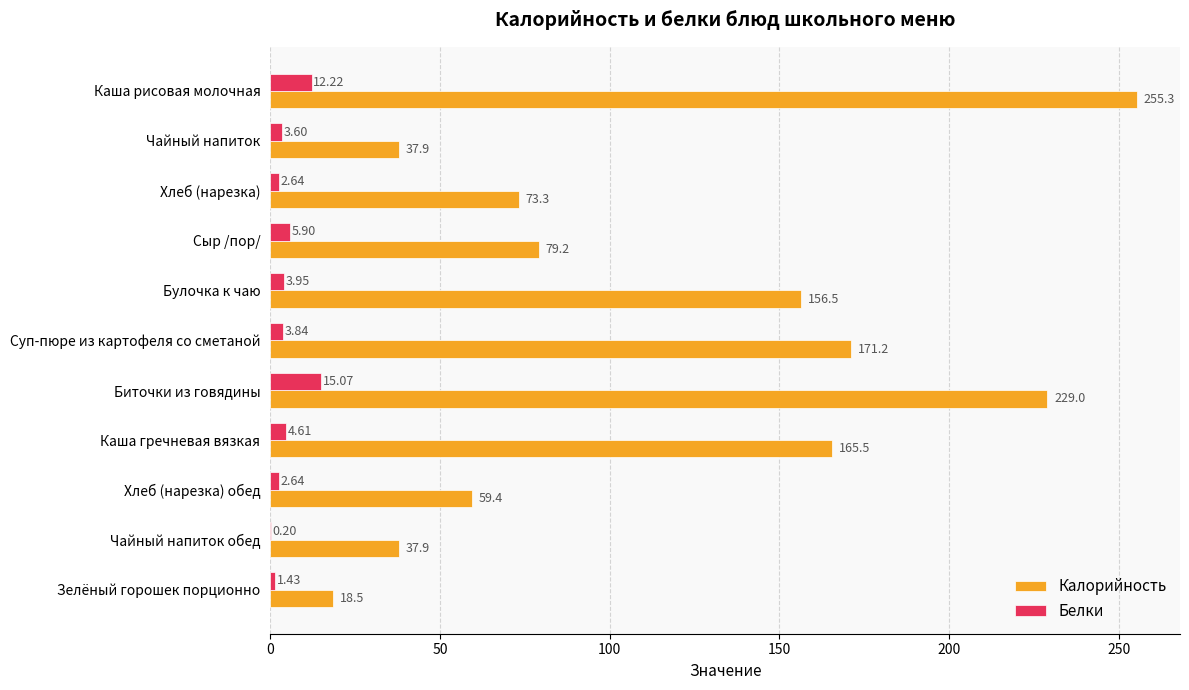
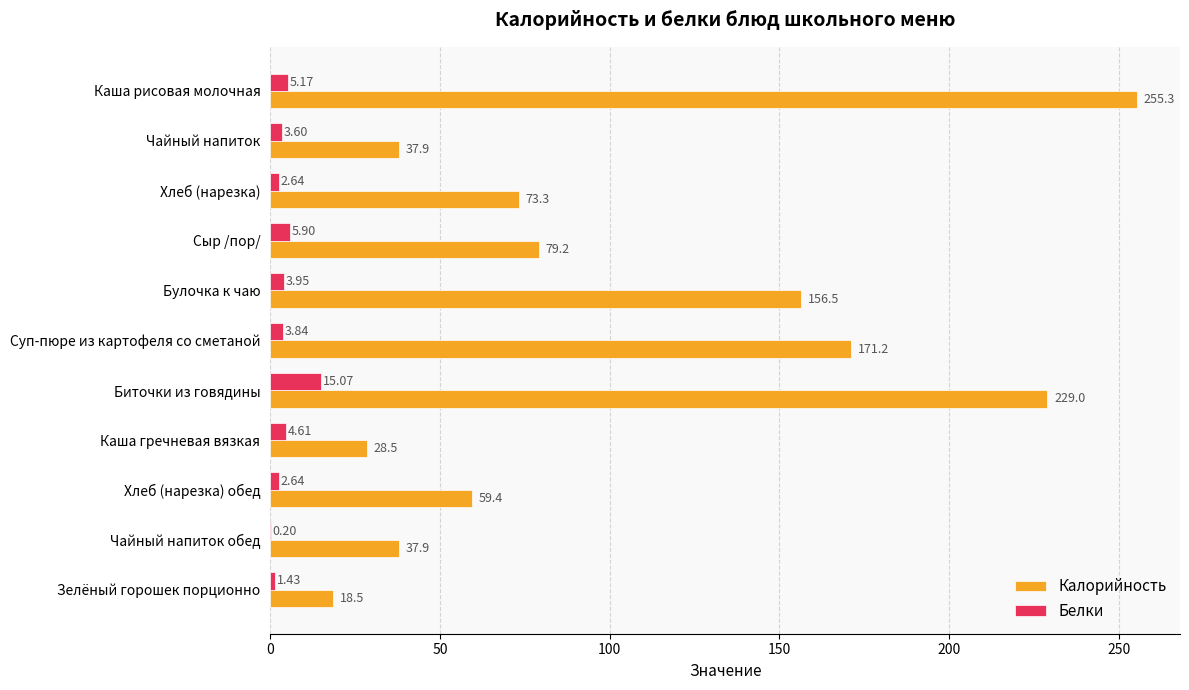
  {
    "Калорийность": {
      "Каша рисовая молочная": 255.3,
      "Чайный напиток": 37.9,
      "Хлеб (нарезка)": 73.3,
      "Сыр /пор/": 79.2,
      "Булочка к чаю": 156.5,
      "Суп-пюре из картофеля со сметаной": 171.2,
      "Биточки из говядины": 229.0,
-     "Каша гречневая вязкая": 165.5,
+     "Каша гречневая вязкая": 28.5,
      "Хлеб (нарезка) обед": 59.4,
      "Чайный напиток обед": 37.9,
      "Зелёный горошек порционно": 18.5
    },
    "Белки": {
-     "Каша рисовая молочная": 12.22,
+     "Каша рисовая молочная": 5.17,
      "Чайный напиток": 3.60,
      "Хлеб (нарезка)": 2.64,
      "Сыр /пор/": 5.90,
      "Булочка к чаю": 3.95,
      "Суп-пюре из картофеля со сметаной": 3.84,
      "Биточки из говядины": 15.07,
      "Каша гречневая вязкая": 4.61,
      "Хлеб (нарезка) обед": 2.64,
      "Чайный напиток обед": 0.20,
      "Зелёный горошек порционно": 1.43
    }
  }
